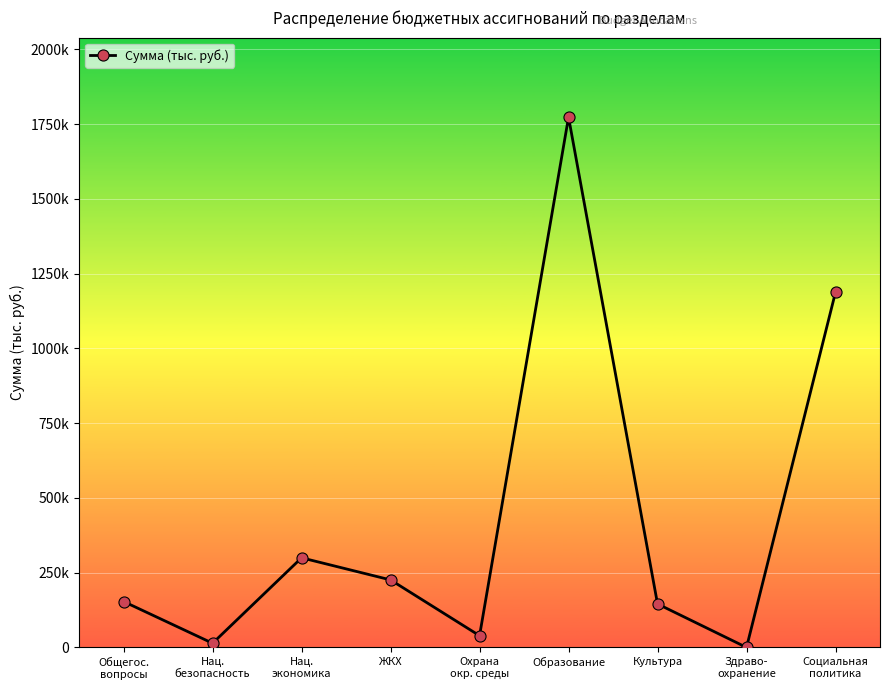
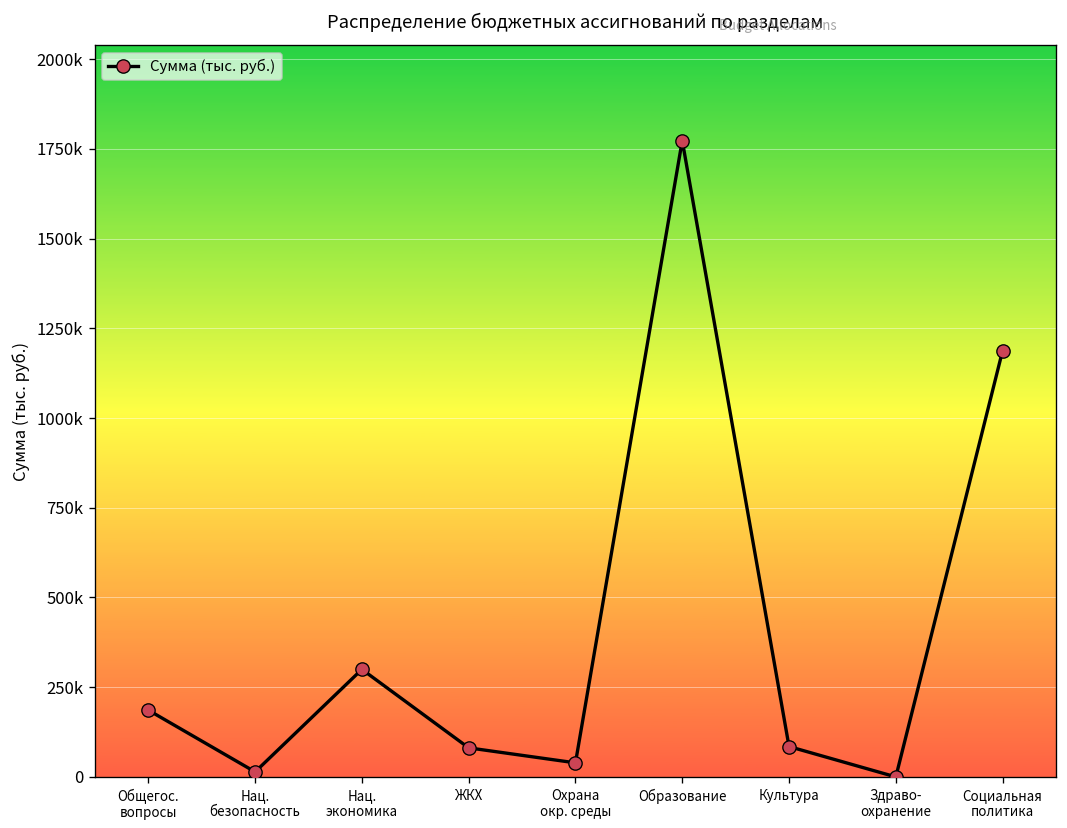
  {
-   "Общегос. вопросы": 150000,
+   "Общегос. вопросы": 190000,
    "Нац. безопасность": 10000,
    "Нац. экономика": 300000,
-   "ЖКХ": 230000,
+   "ЖКХ": 80000,
    "Охрана окр. среды": 40000,
    "Образование": 1770000,
-   "Культура": 150000,
+   "Культура": 80000,
    "Здраво- охранение": 0,
    "Социальная политика": 1190000
  }
